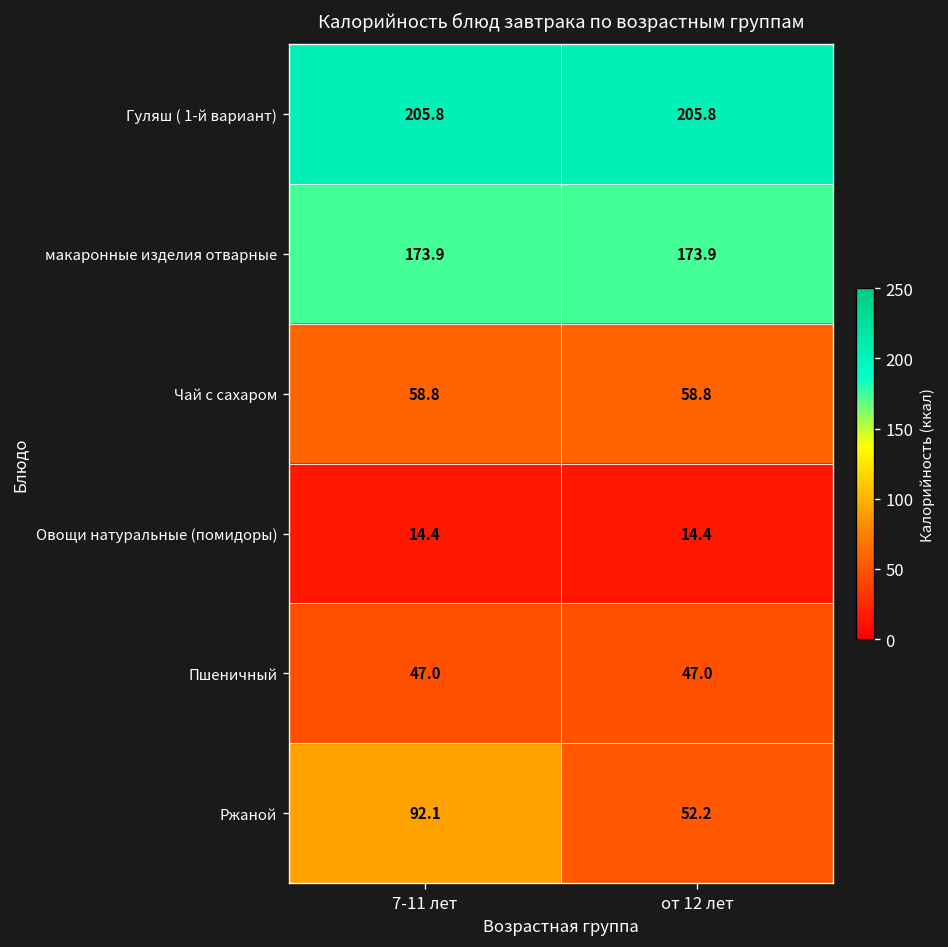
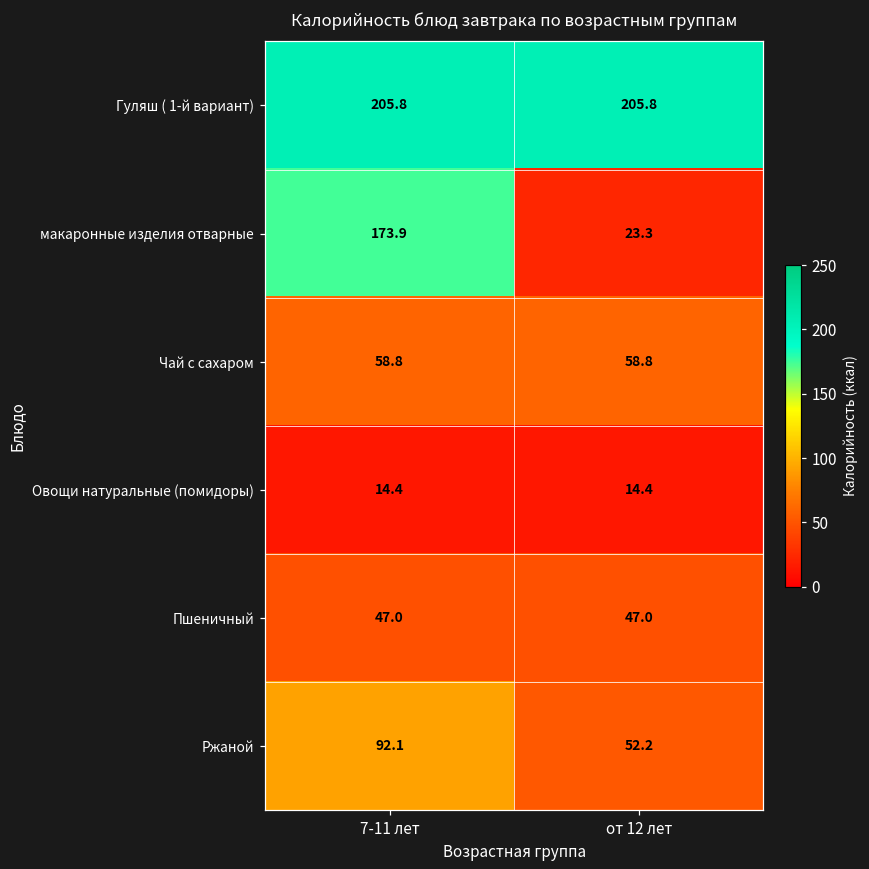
  {
    "Гуляш ( 1-й вариант)": {
      "7-11 лет": 205.8,
      "от 12 лет": 205.8
    },
    "макаронные изделия отварные": {
      "7-11 лет": 173.9,
-     "от 12 лет": 173.9
+     "от 12 лет": 23.3
    },
    "Чай с сахаром": {
      "7-11 лет": 58.8,
      "от 12 лет": 58.8
    },
    "Овощи натуральные (помидоры)": {
      "7-11 лет": 14.4,
      "от 12 лет": 14.4
    },
    "Пшеничный": {
      "7-11 лет": 47.0,
      "от 12 лет": 47.0
    },
    "Ржаной": {
      "7-11 лет": 92.1,
      "от 12 лет": 52.2
    }
  }
